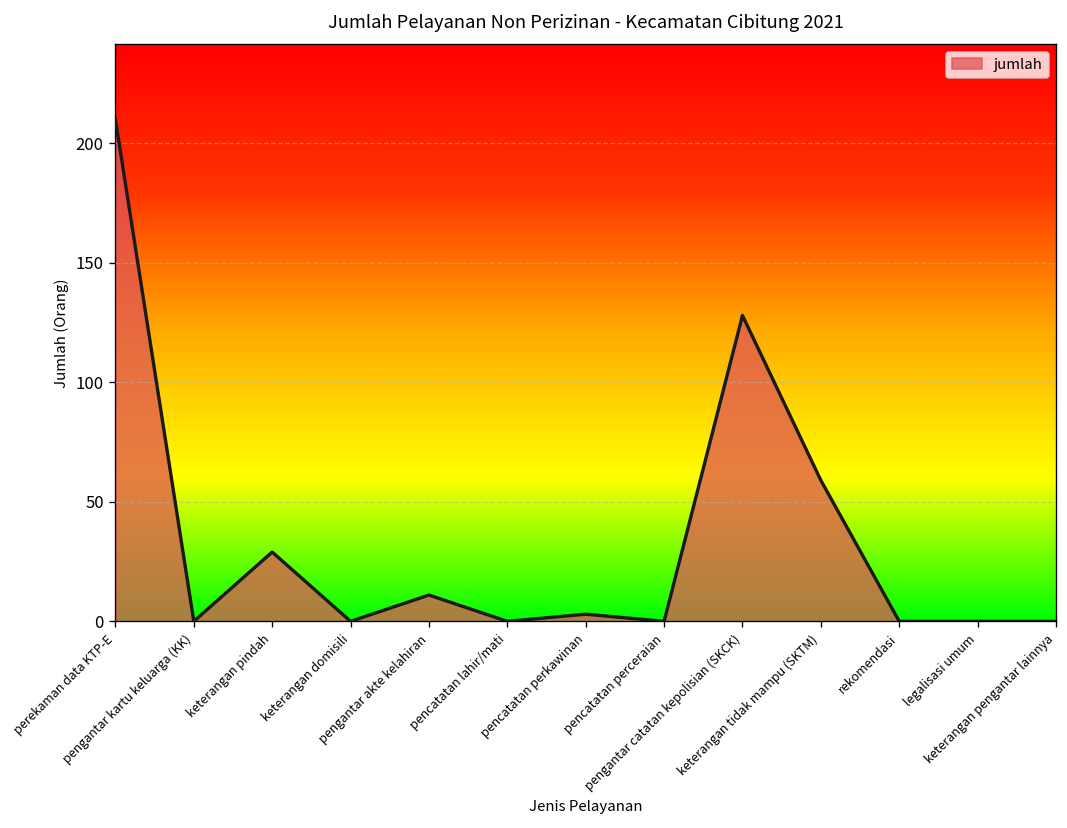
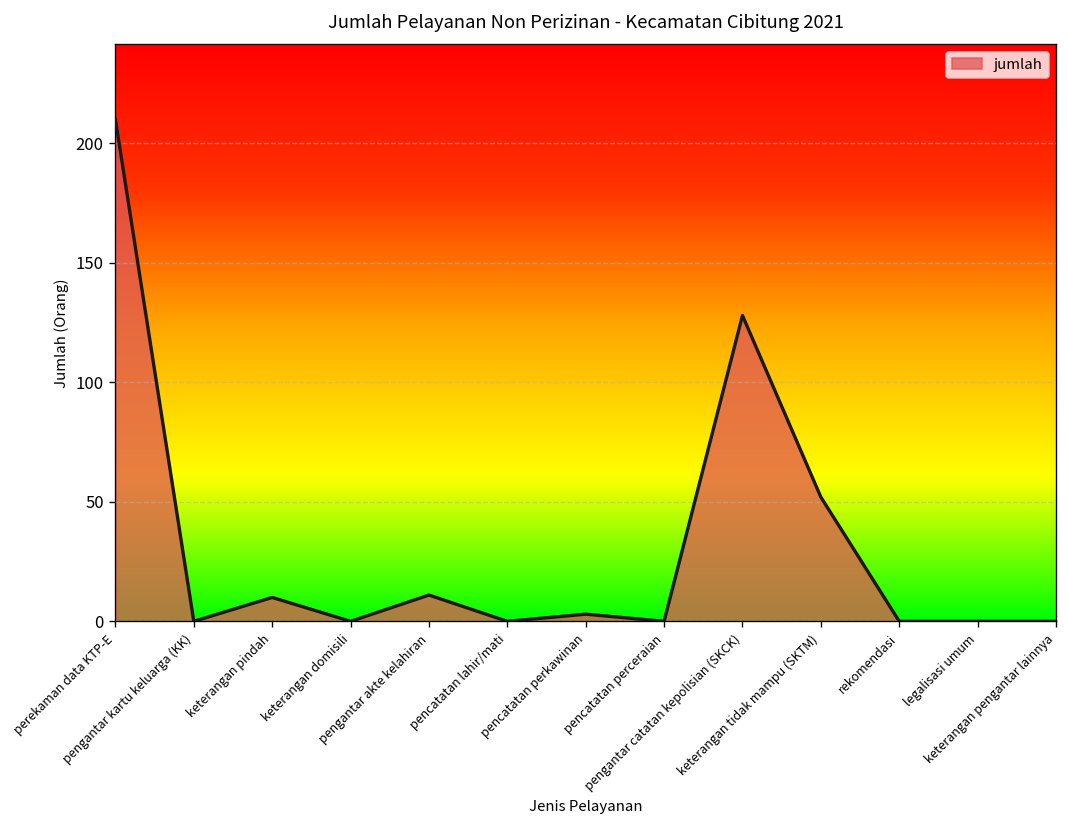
  {
    "perekaman data KTP-E": 210,
    "pengantar kartu keluarga (KK)": 0,
-   "keterangan pindah": 29,
+   "keterangan pindah": 10,
    "keterangan domisili": 0,
    "pengantar akte kelahiran": 11,
    "pencatatan lahir/mati": 0,
    "pencatatan perkawinan": 3,
    "pencatatan perceraian": 0,
    "pengantar catatan kepolisian (SKCK)": 128,
-   "keterangan tidak mampu (SKTM)": 59,
+   "keterangan tidak mampu (SKTM)": 52,
    "rekomendasi": 0,
    "legalisasi umum": 0,
    "keterangan pengantar lainnya": 0
  }
